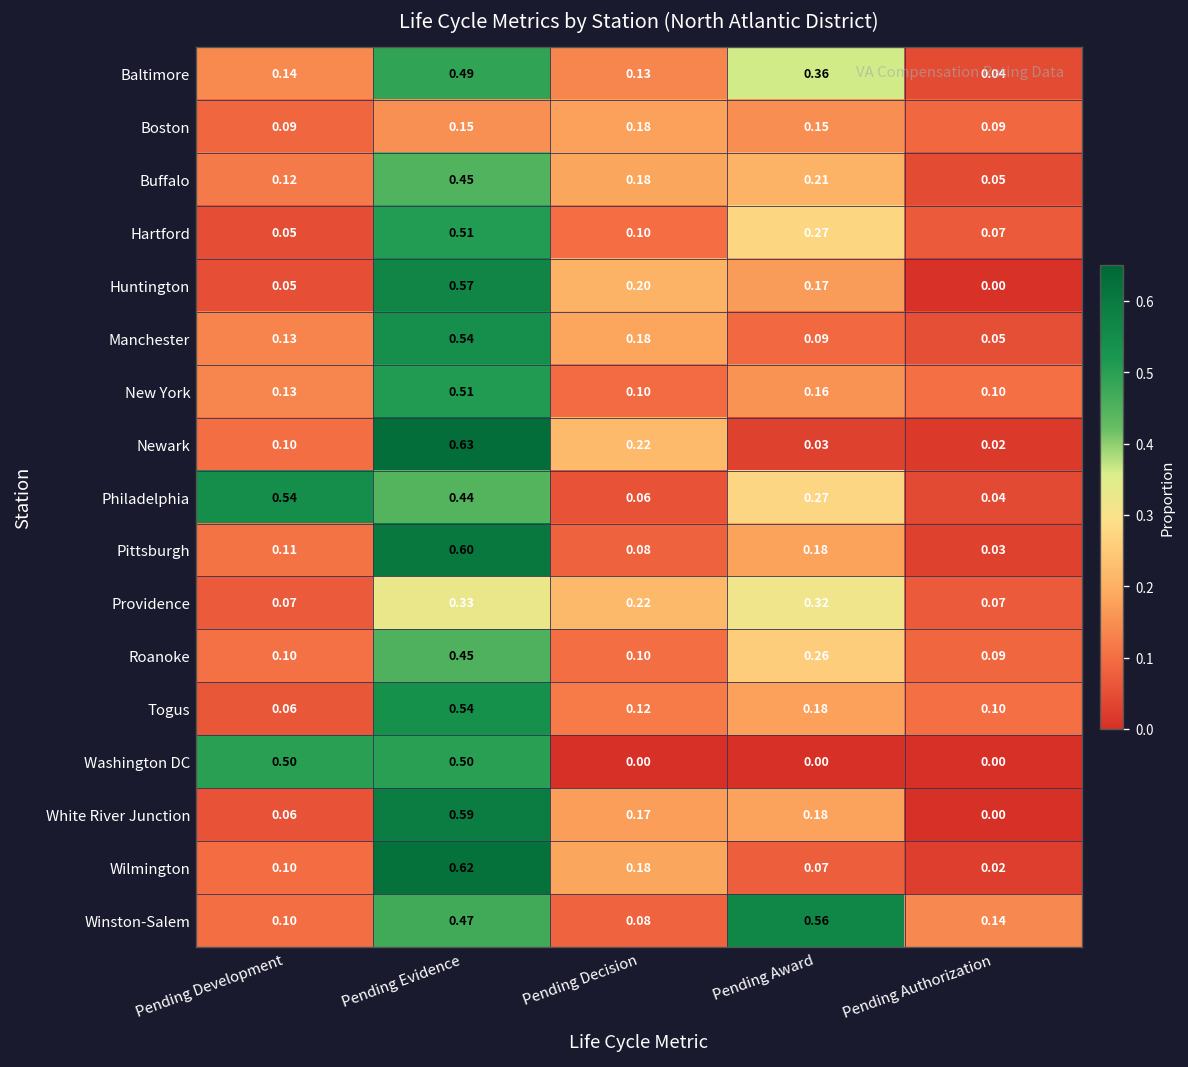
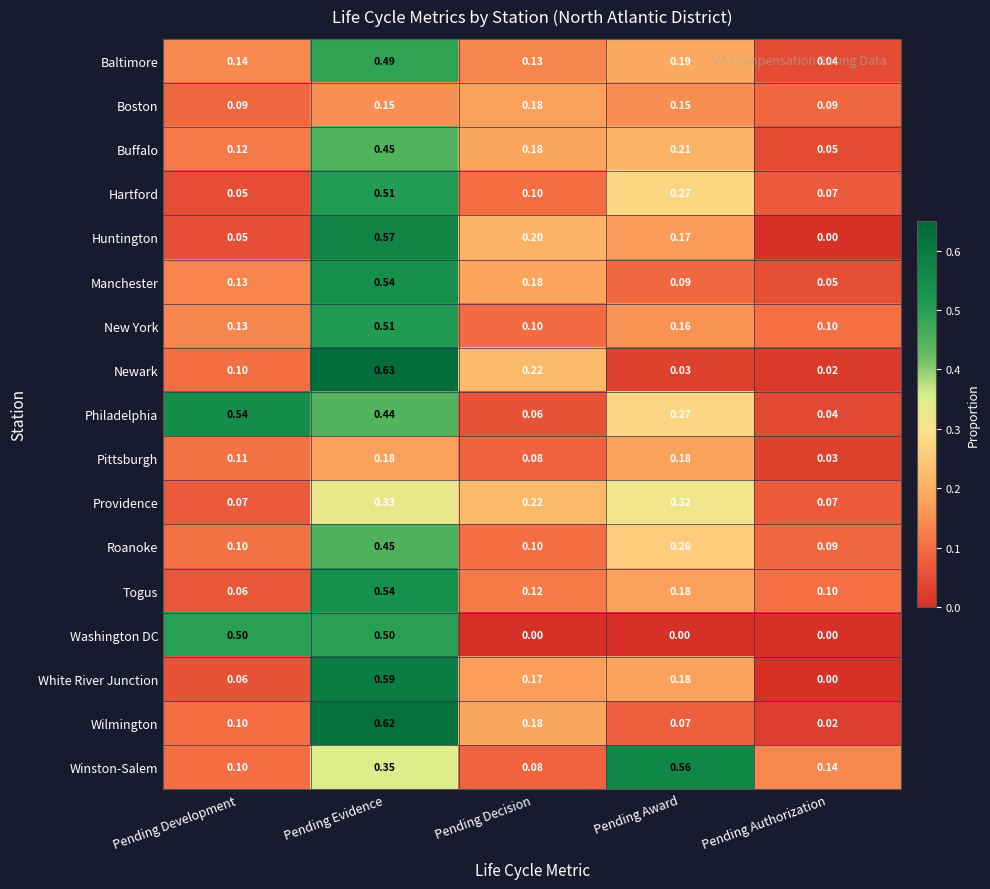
  {
    "Baltimore": {
      "Pending Development": 0.14,
      "Pending Evidence": 0.49,
      "Pending Decision": 0.13,
-     "Pending Award": 0.36
+     "Pending Award": 0.19
    },
    "Boston": {
      "Pending Development": 0.09,
      "Pending Evidence": 0.15,
      "Pending Decision": 0.18,
      "Pending Award": 0.15,
      "Pending Authorization": 0.09
    },
    "Buffalo": {
      "Pending Development": 0.12,
      "Pending Evidence": 0.45,
      "Pending Decision": 0.18,
      "Pending Award": 0.21,
      "Pending Authorization": 0.05
    },
    "Hartford": {
      "Pending Development": 0.05,
      "Pending Evidence": 0.51,
      "Pending Decision": 0.10,
      "Pending Award": 0.27,
      "Pending Authorization": 0.07
    },
    "Huntington": {
      "Pending Development": 0.05,
      "Pending Evidence": 0.57,
      "Pending Decision": 0.20,
      "Pending Award": 0.17,
      "Pending Authorization": 0.00
    },
    "Manchester": {
      "Pending Development": 0.13,
      "Pending Evidence": 0.54,
      "Pending Decision": 0.18,
      "Pending Award": 0.09,
      "Pending Authorization": 0.05
    },
    "New York": {
      "Pending Development": 0.13,
      "Pending Evidence": 0.51,
      "Pending Decision": 0.10,
      "Pending Award": 0.16,
      "Pending Authorization": 0.10
    },
    "Newark": {
      "Pending Development": 0.10,
      "Pending Evidence": 0.63,
      "Pending Decision": 0.22,
      "Pending Award": 0.03,
      "Pending Authorization": 0.02
    },
    "Philadelphia": {
      "Pending Development": 0.54,
      "Pending Evidence": 0.44,
      "Pending Decision": 0.06,
      "Pending Award": 0.27,
      "Pending Authorization": 0.04
    },
    "Pittsburgh": {
      "Pending Development": 0.11,
-     "Pending Evidence": 0.60,
+     "Pending Evidence": 0.18,
      "Pending Decision": 0.08,
      "Pending Award": 0.18,
      "Pending Authorization": 0.03
    },
    "Providence": {
      "Pending Development": 0.07,
      "Pending Evidence": 0.33,
      "Pending Decision": 0.22,
      "Pending Award": 0.32,
      "Pending Authorization": 0.07
    },
    "Roanoke": {
      "Pending Development": 0.10,
      "Pending Evidence": 0.45,
      "Pending Decision": 0.10,
      "Pending Award": 0.26,
      "Pending Authorization": 0.09
    },
    "Togus": {
      "Pending Development": 0.06,
      "Pending Evidence": 0.54,
      "Pending Decision": 0.12,
      "Pending Award": 0.18,
      "Pending Authorization": 0.10
    },
    "Washington DC": {
      "Pending Development": 0.50,
      "Pending Evidence": 0.50,
      "Pending Decision": 0.00,
      "Pending Award": 0.00,
      "Pending Authorization": 0.00
    },
    "White River Junction": {
      "Pending Development": 0.06,
      "Pending Evidence": 0.59,
      "Pending Decision": 0.17,
      "Pending Award": 0.18,
      "Pending Authorization": 0.00
    },
    "Wilmington": {
      "Pending Development": 0.10,
      "Pending Evidence": 0.62,
      "Pending Decision": 0.18,
      "Pending Award": 0.07,
      "Pending Authorization": 0.02
    },
    "Winston-Salem": {
      "Pending Development": 0.10,
-     "Pending Evidence": 0.47,
+     "Pending Evidence": 0.35,
      "Pending Decision": 0.08,
      "Pending Award": 0.56,
      "Pending Authorization": 0.14
    }
  }
